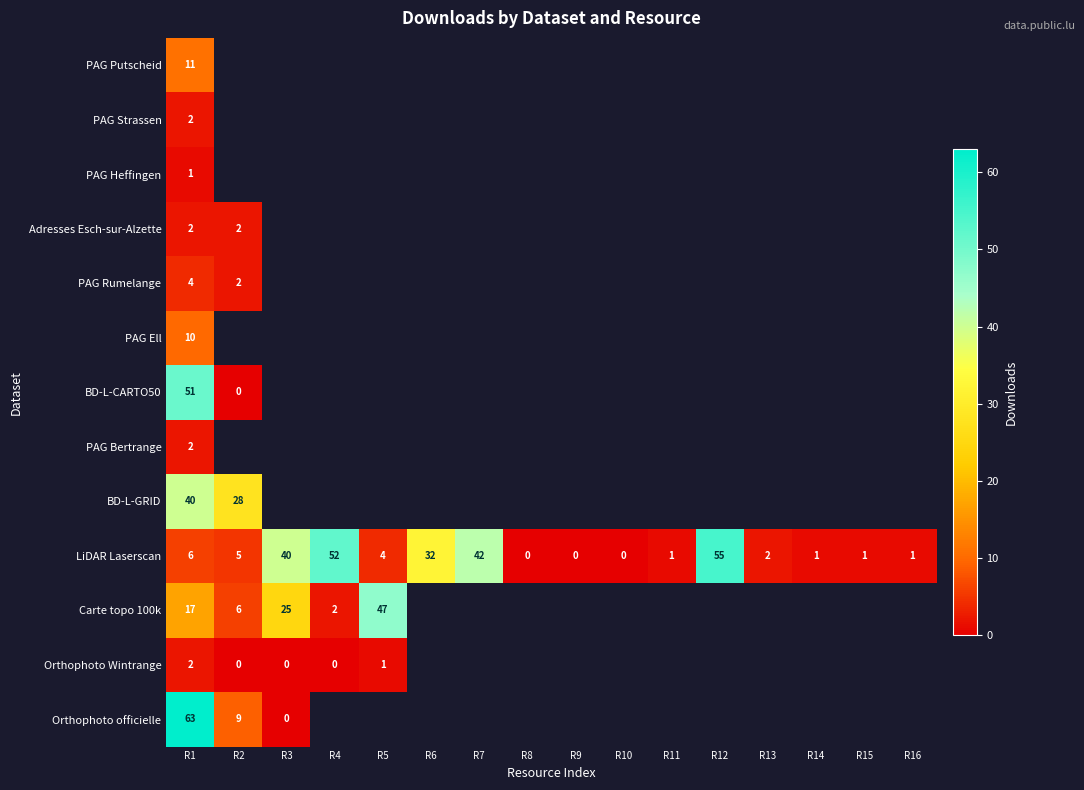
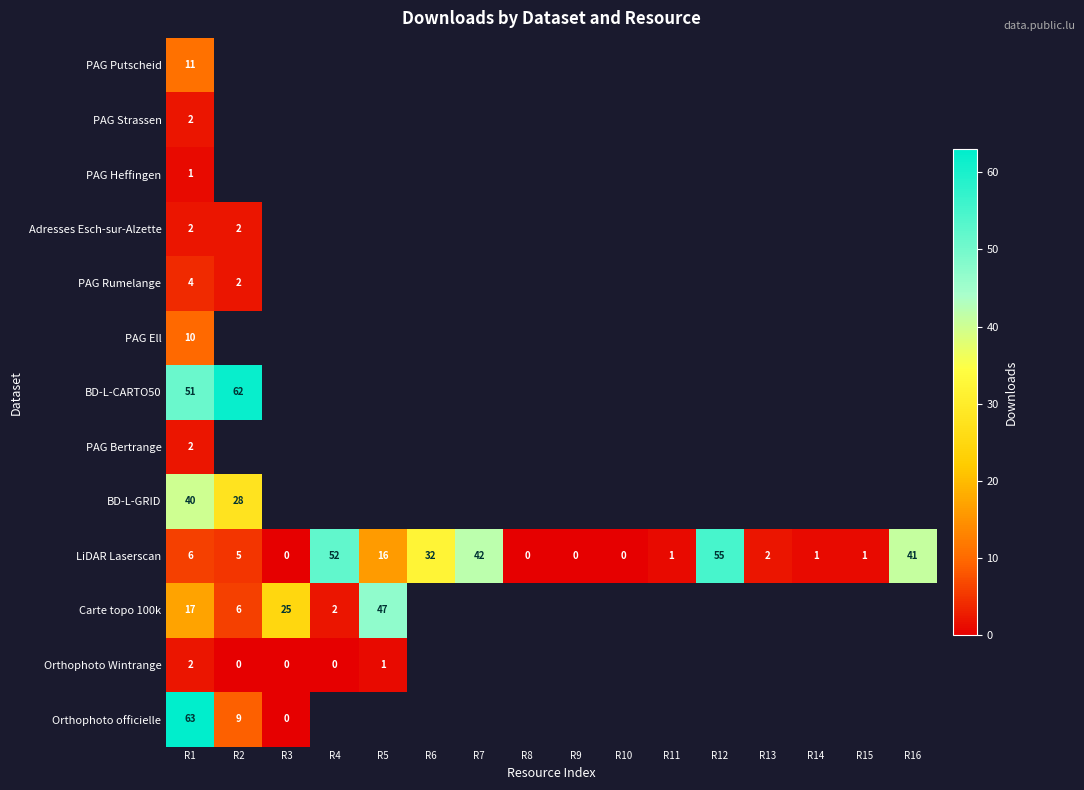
  {
    "PAG Putscheid": {
      "R1": 11
    },
    "PAG Strassen": {
      "R1": 2
    },
    "PAG Heffingen": {
      "R1": 1
    },
    "Adresses Esch-sur-Alzette": {
      "R1": 2,
      "R2": 2
    },
    "PAG Rumelange": {
      "R1": 4,
      "R2": 2
    },
    "PAG Ell": {
      "R1": 10
    },
    "BD-L-CARTO50": {
      "R1": 51,
-     "R2": 0
+     "R2": 62
    },
    "PAG Bertrange": {
      "R1": 2
    },
    "BD-L-GRID": {
      "R1": 40,
      "R2": 28
    },
    "LiDAR Laserscan": {
      "R1": 6,
      "R2": 5,
-     "R3": 40,
+     "R3": 0,
      "R4": 52,
-     "R5": 4,
+     "R5": 16,
      "R6": 32,
      "R7": 42,
      "R8": 0,
      "R9": 0,
      "R10": 0,
      "R11": 1,
      "R12": 55,
      "R13": 2,
      "R14": 1,
      "R15": 1,
-     "R16": 1
+     "R16": 41
    },
    "Carte topo 100k": {
      "R1": 17,
      "R2": 6,
      "R3": 25,
      "R4": 2,
      "R5": 47
    },
    "Orthophoto Wintrange": {
      "R1": 2,
      "R2": 0,
      "R3": 0,
      "R4": 0,
      "R5": 1
    },
    "Orthophoto officielle": {
      "R1": 63,
      "R2": 9,
      "R3": 0
    }
  }
